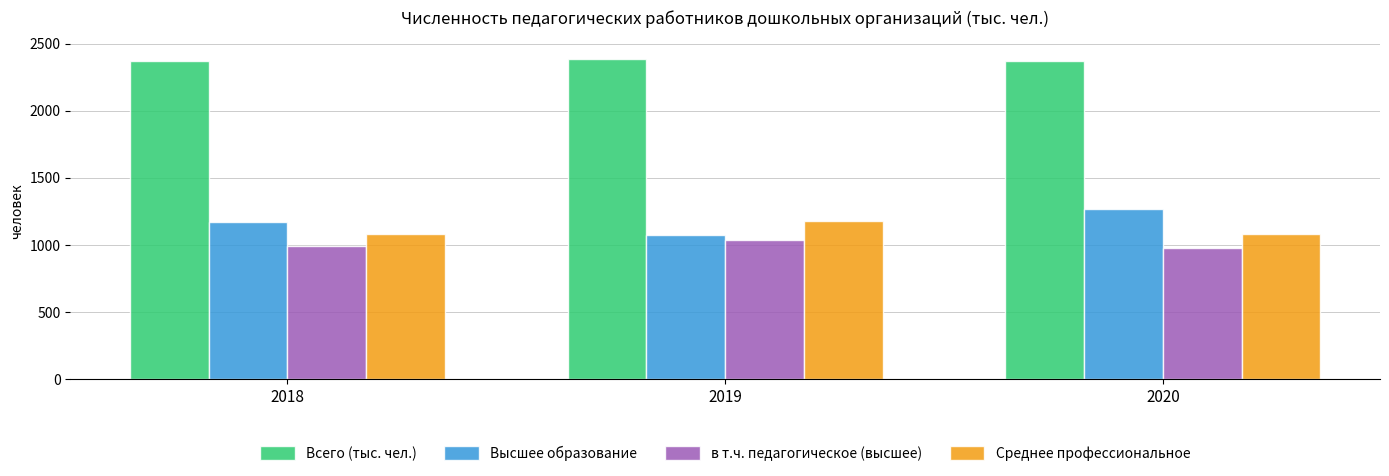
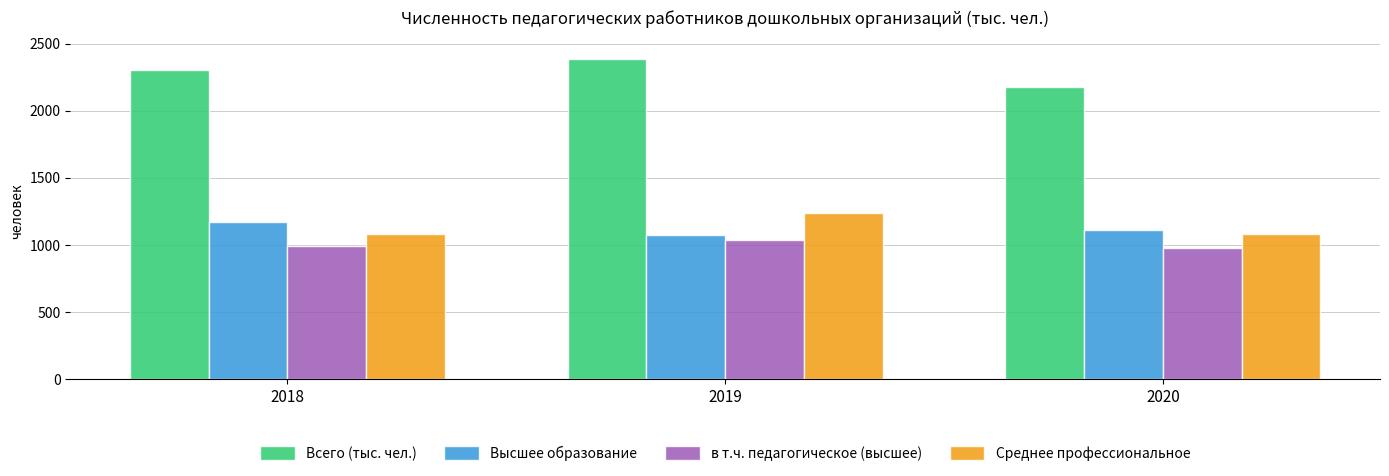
  {
    "Всего (тыс. чел.)": {
-     "2018": 2370,
+     "2018": 2300,
      "2019": 2390,
-     "2020": 2370
+     "2020": 2170
    },
    "Высшее образование": {
      "2018": 1170,
      "2019": 1080,
-     "2020": 1270
+     "2020": 1110
    },
    "в т.ч. педагогическое (высшее)": {
      "2018": 990,
      "2019": 1030,
      "2020": 970
    },
    "Среднее профессиональное": {
      "2018": 1080,
-     "2019": 1180,
+     "2019": 1240,
      "2020": 1080
    }
  }
